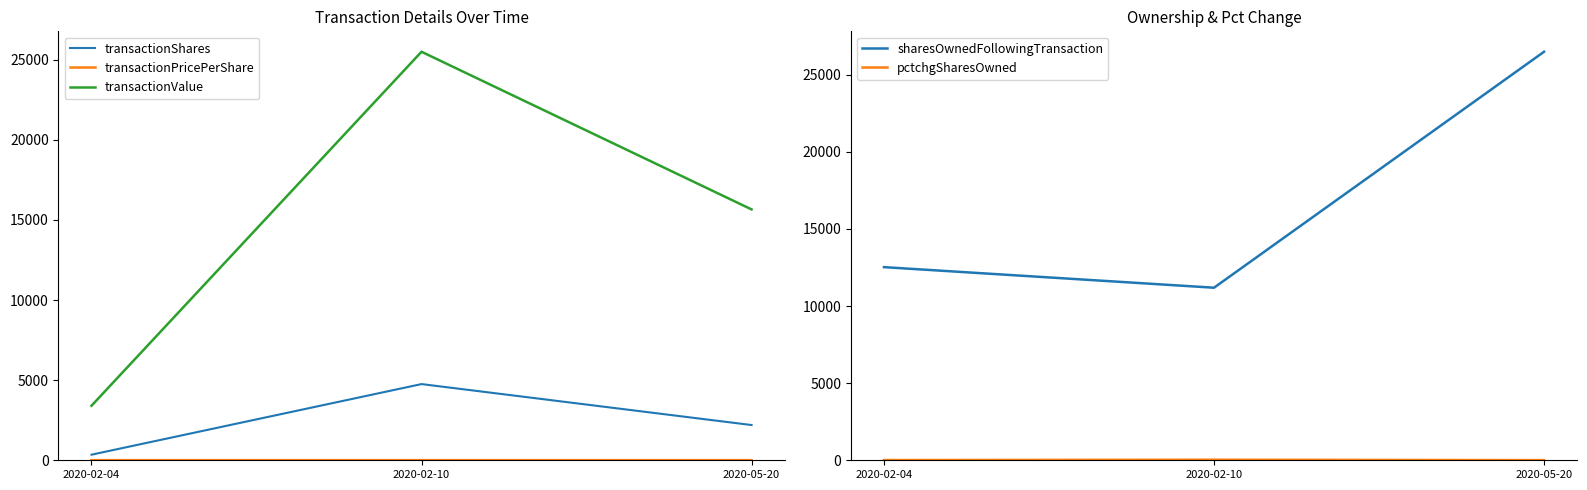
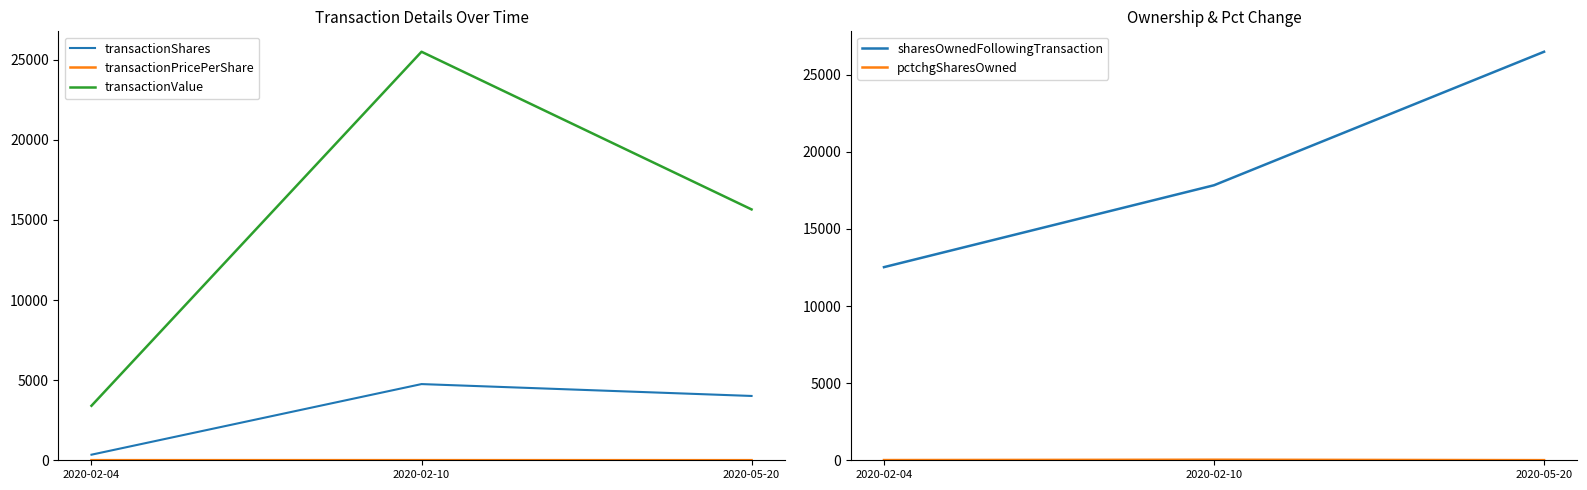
  {
    "Transaction Details Over Time": {
      "transactionShares": {
        "2020-02-04": 300,
        "2020-02-10": 4800,
-       "2020-05-20": 2200
+       "2020-05-20": 4000
      },
      "transactionPricePerShare": {
        "2020-02-04": 0,
        "2020-02-10": 0,
        "2020-05-20": 0
      },
      "transactionValue": {
        "2020-02-04": 3400,
        "2020-02-10": 25500,
        "2020-05-20": 15700
      }
    },
    "Ownership & Pct Change": {
      "sharesOwnedFollowingTransaction": {
        "2020-02-04": 12500,
-       "2020-02-10": 11200,
+       "2020-02-10": 17800,
        "2020-05-20": 26500
      },
      "pctchgSharesOwned": {
        "2020-02-04": 0,
        "2020-02-10": 0,
        "2020-05-20": 0
      }
    }
  }
